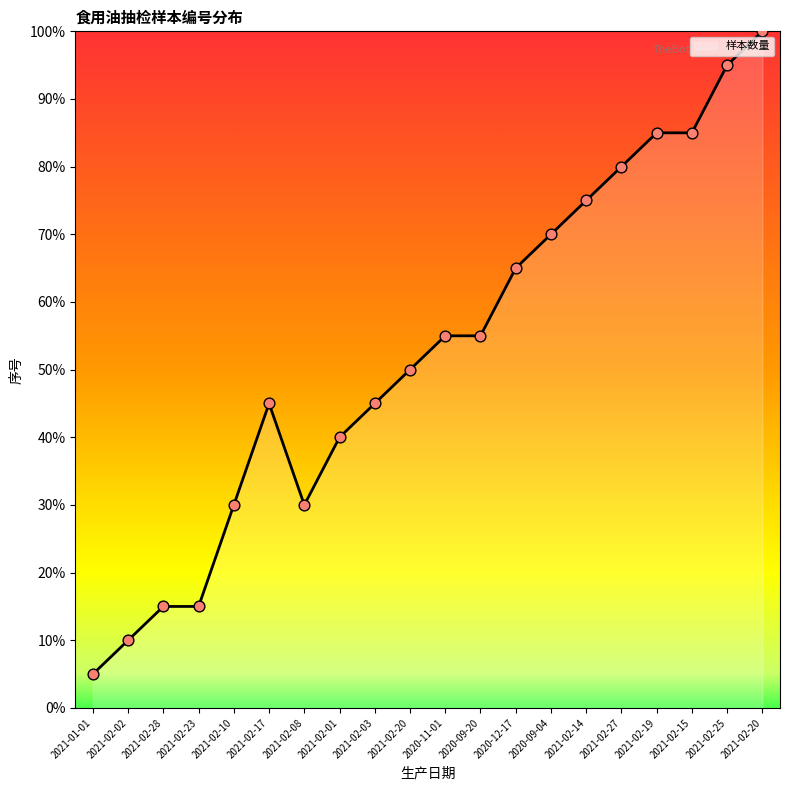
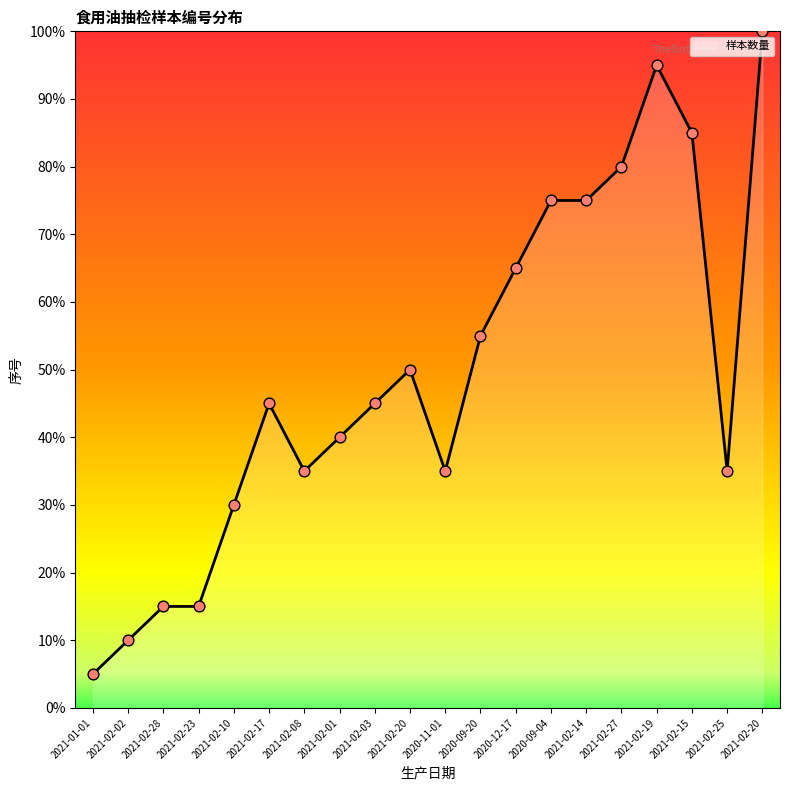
  {
    "2021-01-01": "5%",
    "2021-02-02": "10%",
    "2021-02-28": "15%",
    "2021-02-23": "15%",
    "2021-02-10": "30%",
    "2021-02-17": "45%",
-   "2021-02-08": "30%",
+   "2021-02-08": "35%",
    "2021-02-01": "40%",
    "2021-02-03": "45%",
-   "2020-11-01": "55%",
+   "2020-11-01": "35%",
    "2020-09-20": "55%",
    "2020-12-17": "65%",
-   "2020-09-04": "70%",
+   "2020-09-04": "75%",
    "2021-02-14": "75%",
    "2021-02-27": "80%",
-   "2021-02-19": "85%",
+   "2021-02-19": "95%",
    "2021-02-15": "85%",
-   "2021-02-25": "95%"
+   "2021-02-25": "35%"
  }
